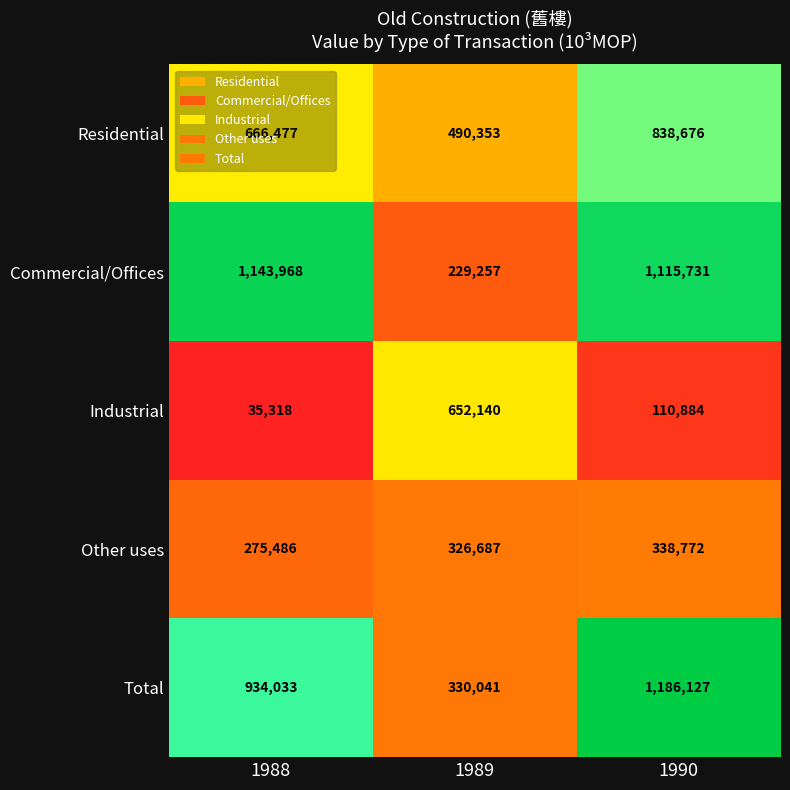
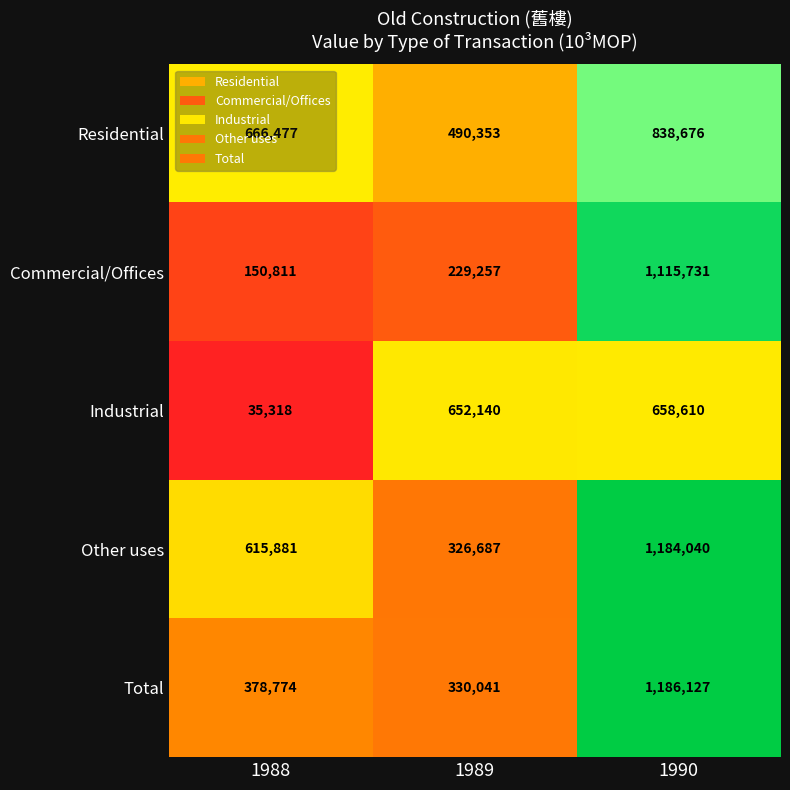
  {
    "Residential": {
      "1989": "490,353",
      "1990": "838,676"
    },
    "Commercial/Offices": {
-     "1988": "1,143,968",
+     "1988": "150,811",
      "1989": "229,257",
      "1990": "1,115,731"
    },
    "Industrial": {
      "1988": "35,318",
      "1989": "652,140",
-     "1990": "110,884"
+     "1990": "658,610"
    },
    "Other uses": {
-     "1988": "275,486",
+     "1988": "615,881",
      "1989": "326,687",
-     "1990": "338,772"
+     "1990": "1,184,040"
    },
    "Total": {
-     "1988": "934,033",
+     "1988": "378,774",
      "1989": "330,041",
      "1990": "1,186,127"
    }
  }
